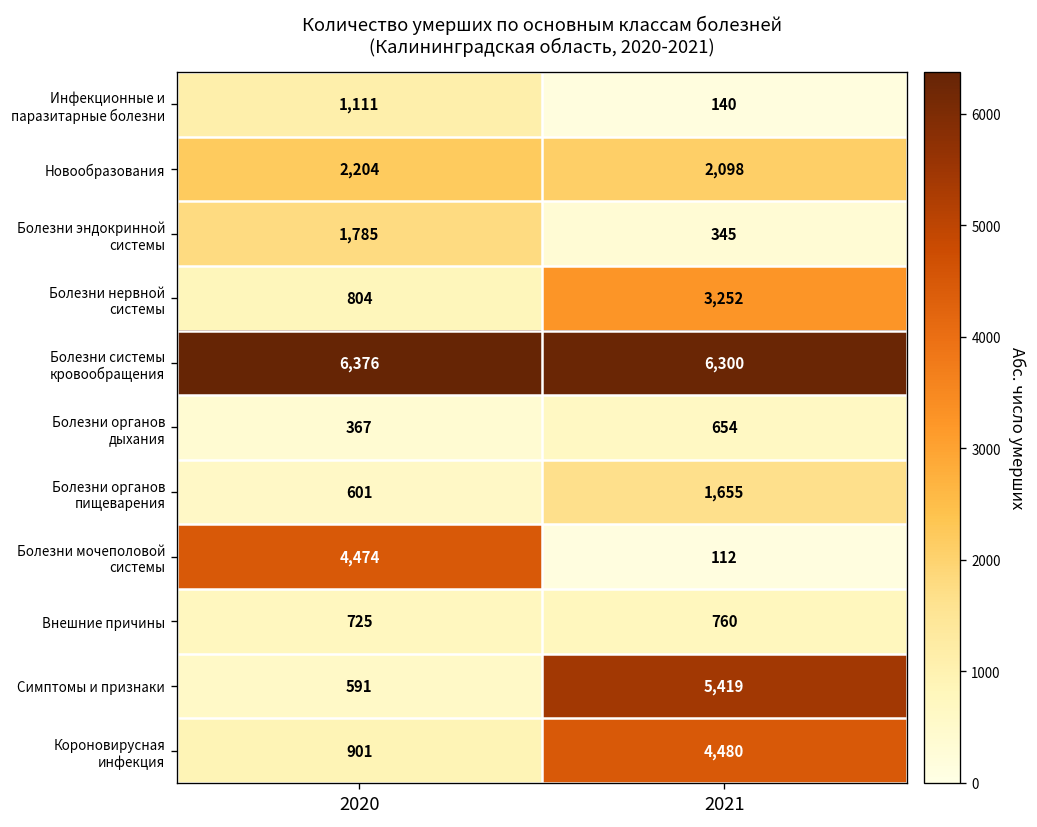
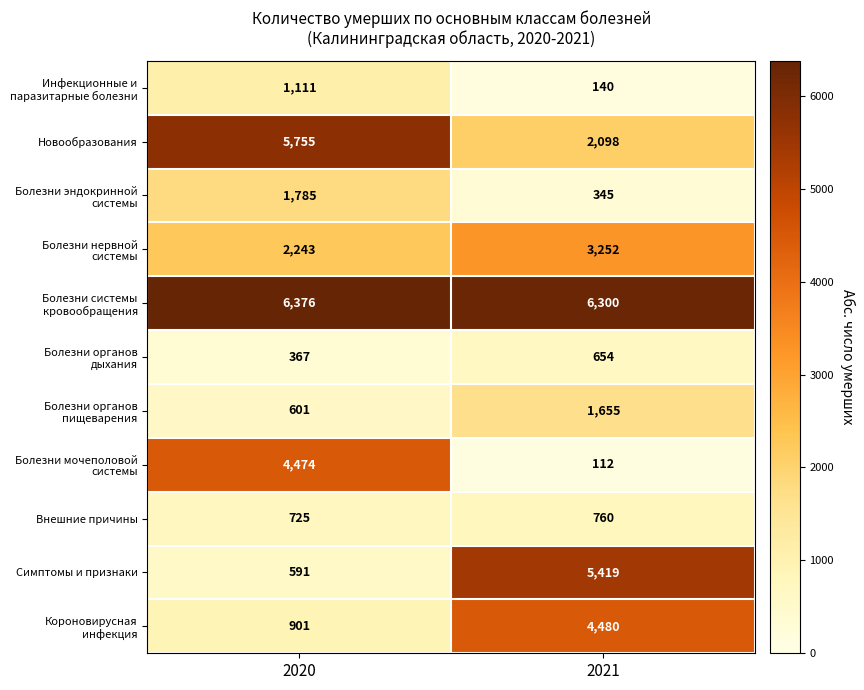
  {
    "Инфекционные и паразитарные болезни": {
      "2020": "1,111",
      "2021": "140"
    },
    "Новообразования": {
-     "2020": "2,204",
+     "2020": "5,755",
      "2021": "2,098"
    },
    "Болезни эндокринной системы": {
      "2020": "1,785",
      "2021": "345"
    },
    "Болезни нервной системы": {
-     "2020": "804",
+     "2020": "2,243",
      "2021": "3,252"
    },
    "Болезни системы кровообращения": {
      "2020": "6,376",
      "2021": "6,300"
    },
    "Болезни органов дыхания": {
      "2020": "367",
      "2021": "654"
    },
    "Болезни органов пищеварения": {
      "2020": "601",
      "2021": "1,655"
    },
    "Болезни мочеполовой системы": {
      "2020": "4,474",
      "2021": "112"
    },
    "Внешние причины": {
      "2020": "725",
      "2021": "760"
    },
    "Симптомы и признаки": {
      "2020": "591",
      "2021": "5,419"
    },
    "Короновирусная инфекция": {
      "2020": "901",
      "2021": "4,480"
    }
  }
